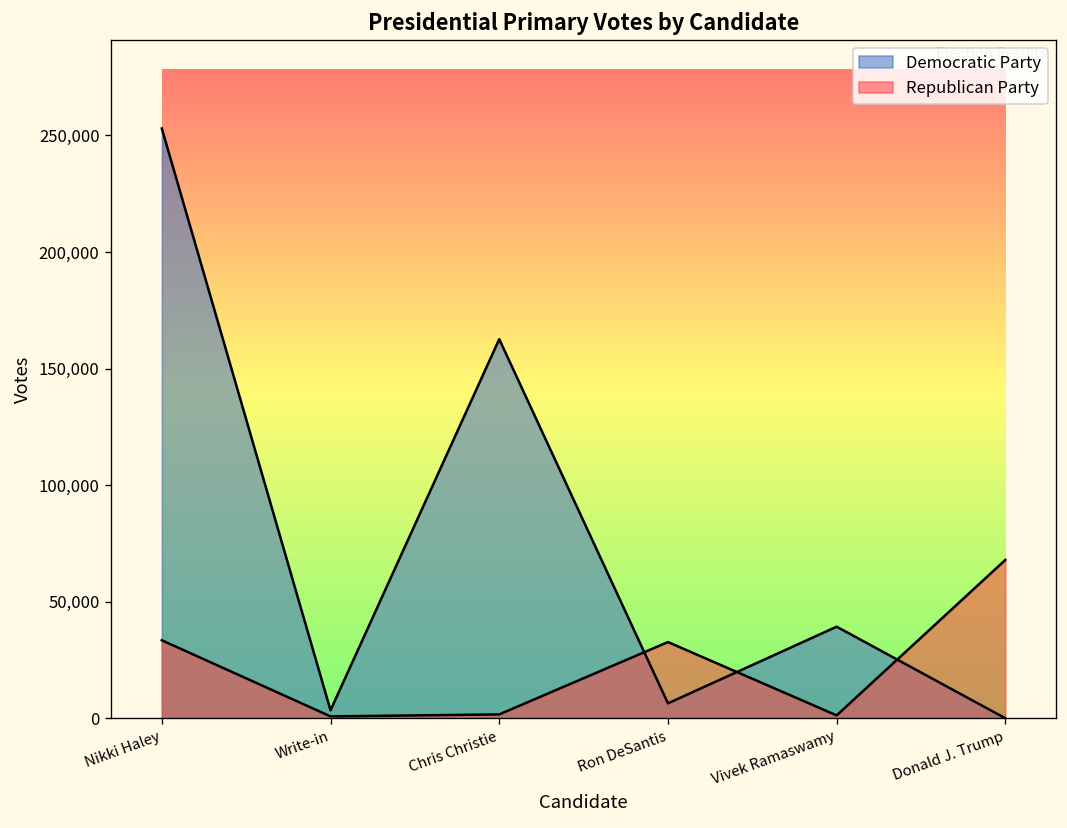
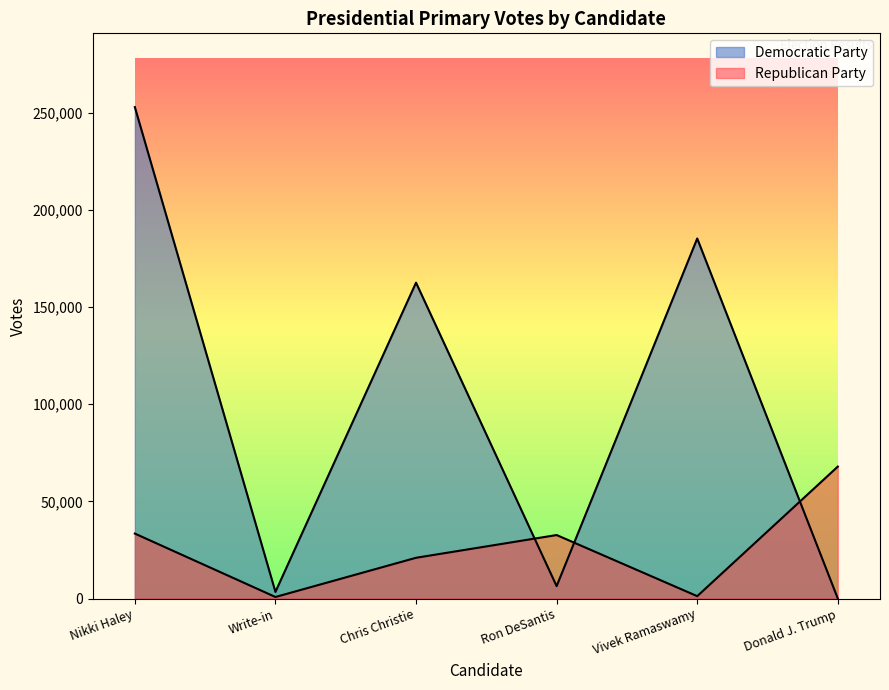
  {
    "Democratic Party": {
      "Nikki Haley": "253,000",
      "Write-in": "3,000",
      "Chris Christie": "163,000",
      "Ron DeSantis": "6,000",
-     "Vivek Ramaswamy": "39,000",
+     "Vivek Ramaswamy": "185,000",
      "Donald J. Trump": "0"
    },
    "Republican Party": {
      "Nikki Haley": "33,000",
      "Write-in": "1,000",
-     "Chris Christie": "2,000",
+     "Chris Christie": "21,000",
      "Ron DeSantis": "33,000",
      "Vivek Ramaswamy": "1,000",
      "Donald J. Trump": "68,000"
    }
  }
